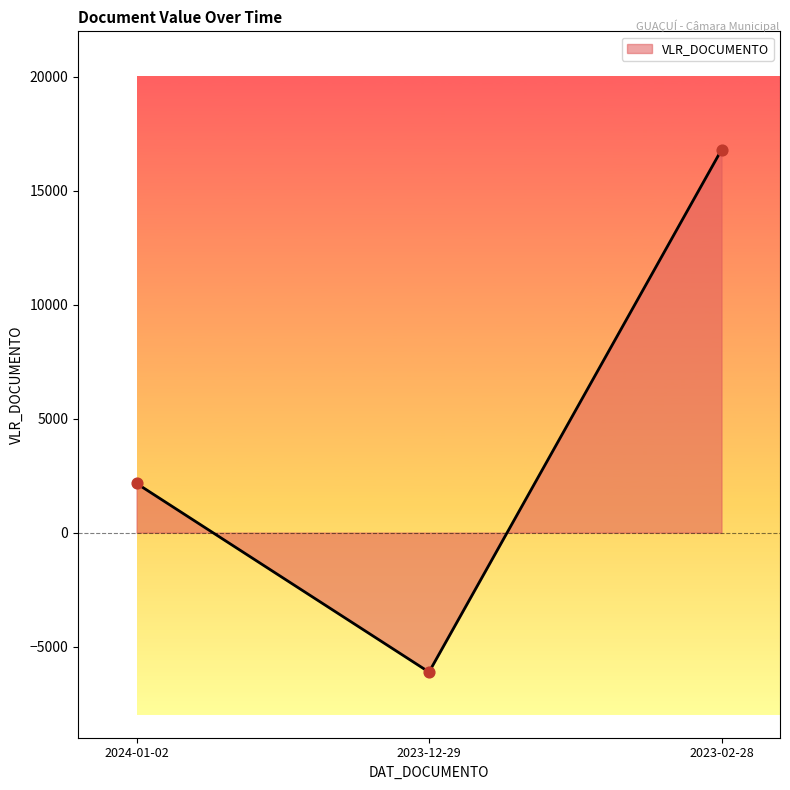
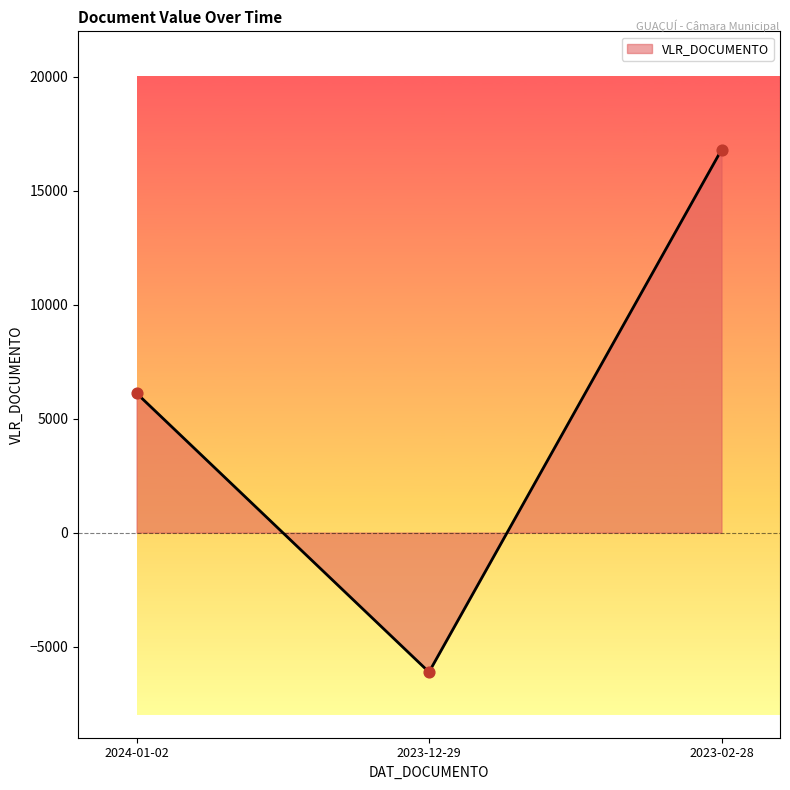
  {
    "VLR_DOCUMENTO": {
-     "2024-01-02": 2200
+     "2024-01-02": 6100
    }
  }
